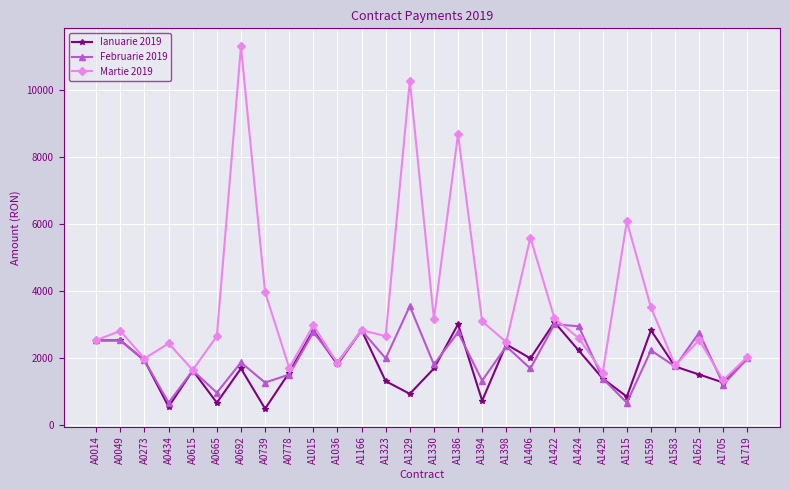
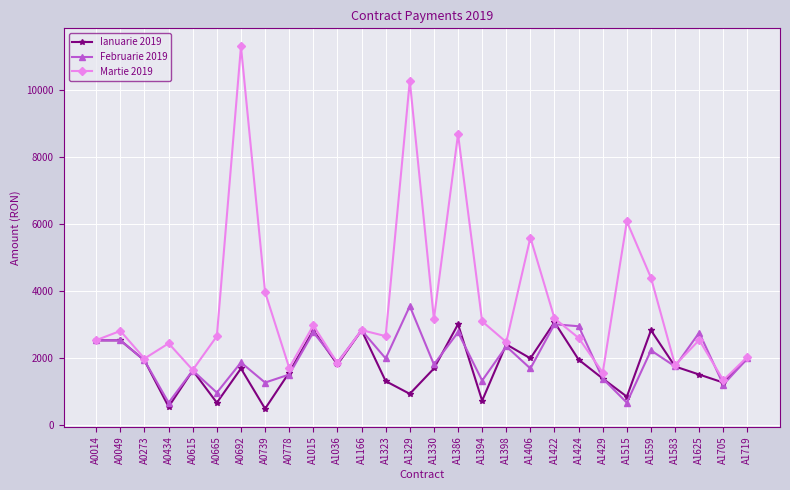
  {
    "Ianuarie 2019": {
      "A0434": 500,
      "A0665": 700,
      "A0692": 1700,
      "A0739": 500,
      "A1323": 1300,
      "A1329": 900,
      "A1330": 1700,
      "A1386": 3000,
      "A1394": 700,
      "A1406": 2000,
-     "A1424": 2200,
+     "A1424": 1900,
      "A1515": 800,
      "A1559": 2800,
      "A1625": 1500
    },
    "Februarie 2019": {
      "A0434": 700,
      "A0665": 1000,
      "A0692": 1900,
      "A0739": 1300,
      "A1323": 2000,
      "A1329": 3500,
      "A1330": 1800,
      "A1386": 2800,
      "A1394": 1300,
      "A1406": 1700,
      "A1424": 2900,
      "A1515": 700,
      "A1559": 2200,
      "A1625": 2700
    },
    "Martie 2019": {
      "A0049": 2800,
      "A0434": 2400,
      "A0665": 2600,
      "A0692": 11300,
      "A0739": 4000,
      "A0778": 1700,
      "A1015": 3000,
      "A1323": 2600,
      "A1329": 10300,
      "A1330": 3200,
      "A1386": 8700,
      "A1394": 3100,
      "A1406": 5600,
      "A1422": 3200,
      "A1424": 2600,
      "A1429": 1600,
      "A1515": 6100,
-     "A1559": 3500,
+     "A1559": 4400,
      "A1625": 2500
    }
  }
